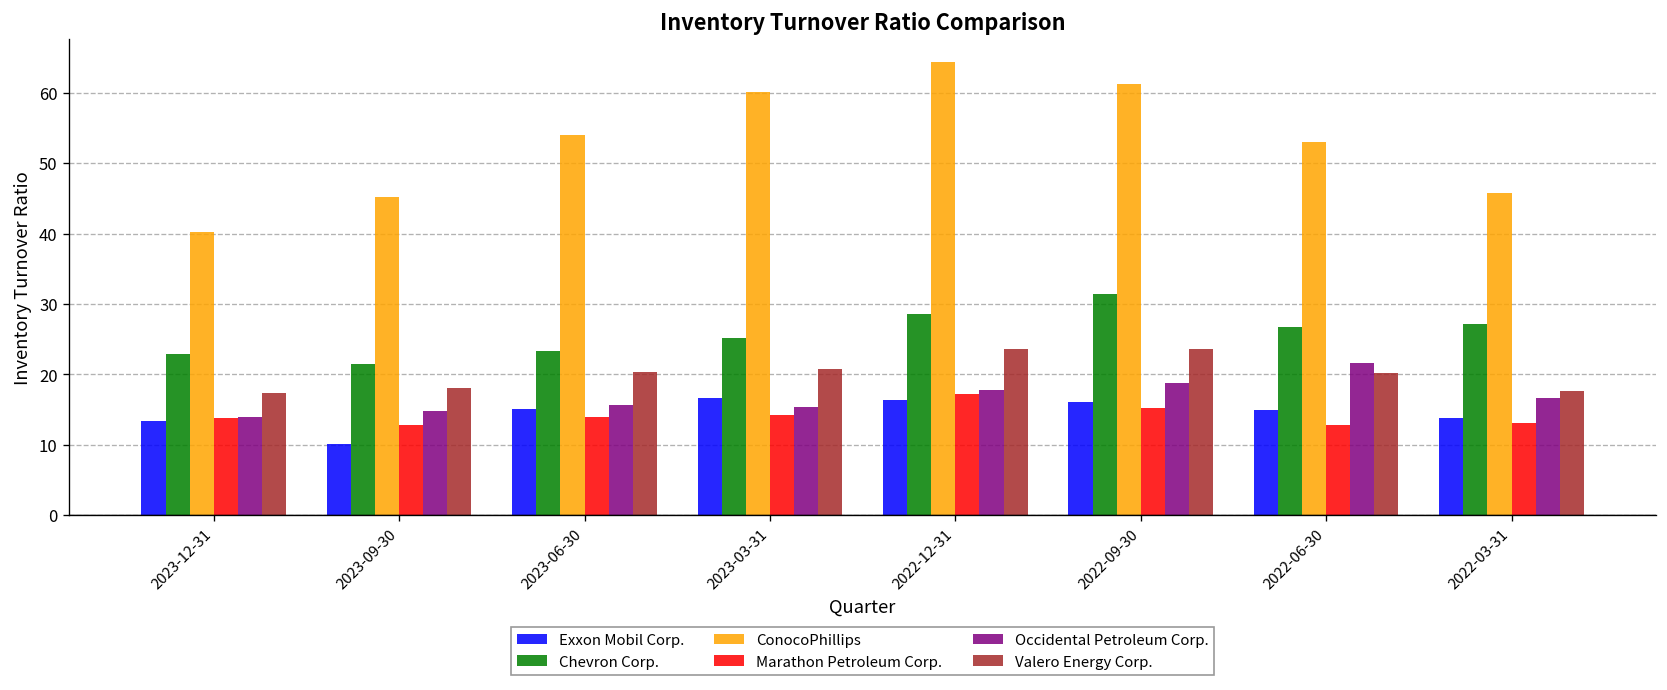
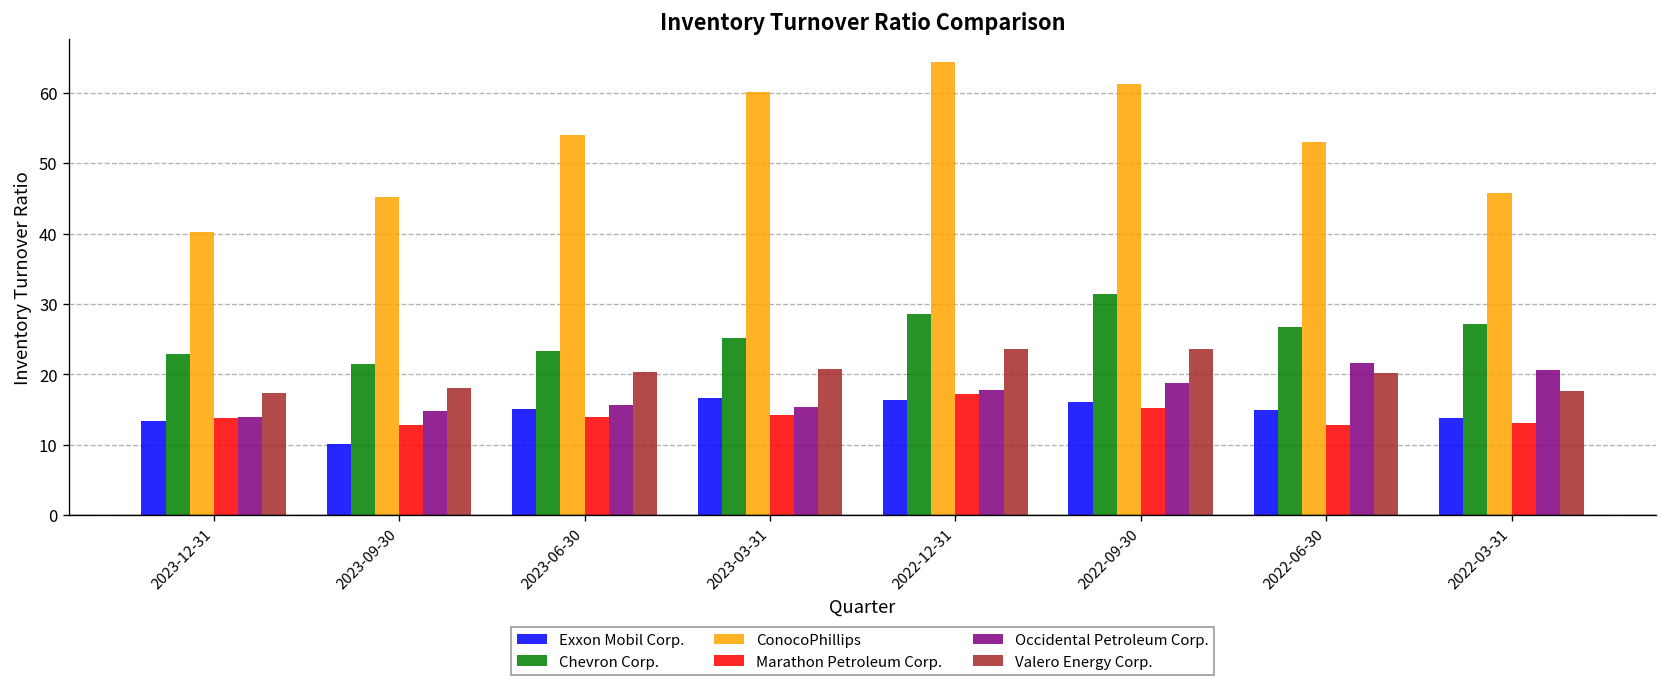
  {
    "Exxon Mobil Corp.": {
      "2023-12-31": 13,
      "2023-09-30": 10,
      "2023-06-30": 15,
      "2023-03-31": 17,
      "2022-12-31": 16,
      "2022-09-30": 16,
      "2022-06-30": 15,
      "2022-03-31": 14
    },
    "Chevron Corp.": {
      "2023-12-31": 23,
      "2023-09-30": 21,
      "2023-06-30": 23,
      "2023-03-31": 25,
      "2022-12-31": 29,
      "2022-09-30": 31,
      "2022-06-30": 27,
      "2022-03-31": 27
    },
    "ConocoPhillips": {
      "2023-12-31": 40,
      "2023-09-30": 45,
      "2023-06-30": 54,
      "2023-03-31": 60,
      "2022-12-31": 64,
      "2022-09-30": 61,
      "2022-06-30": 53,
      "2022-03-31": 46
    },
    "Marathon Petroleum Corp.": {
      "2023-12-31": 14,
      "2023-09-30": 13,
      "2023-06-30": 14,
      "2023-03-31": 14,
      "2022-12-31": 17,
      "2022-09-30": 15,
      "2022-06-30": 13,
      "2022-03-31": 13
    },
    "Occidental Petroleum Corp.": {
      "2023-12-31": 14,
      "2023-09-30": 15,
      "2023-06-30": 16,
      "2023-03-31": 15,
      "2022-12-31": 18,
      "2022-09-30": 19,
      "2022-06-30": 22,
-     "2022-03-31": 17
+     "2022-03-31": 21
    },
    "Valero Energy Corp.": {
      "2023-12-31": 17,
      "2023-09-30": 18,
      "2023-06-30": 20,
      "2023-03-31": 21,
      "2022-12-31": 24,
      "2022-09-30": 24,
      "2022-06-30": 20,
      "2022-03-31": 18
    }
  }
